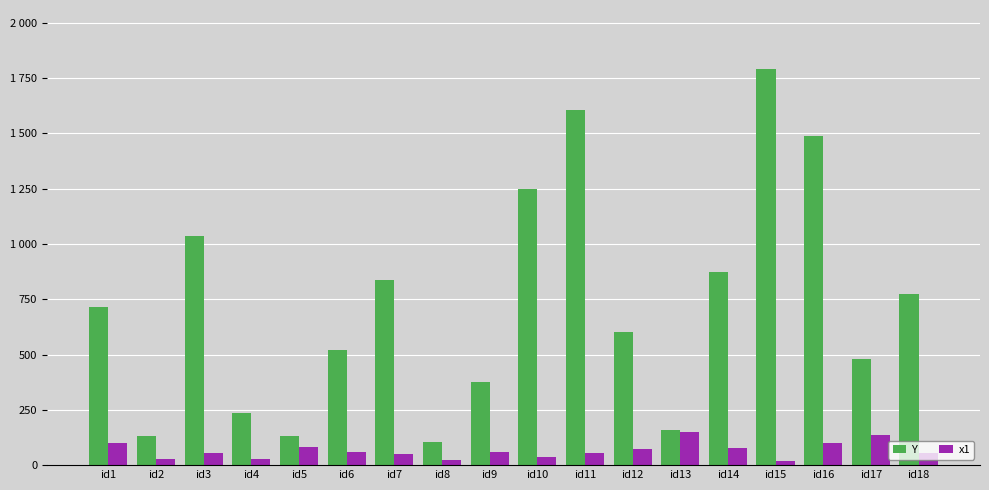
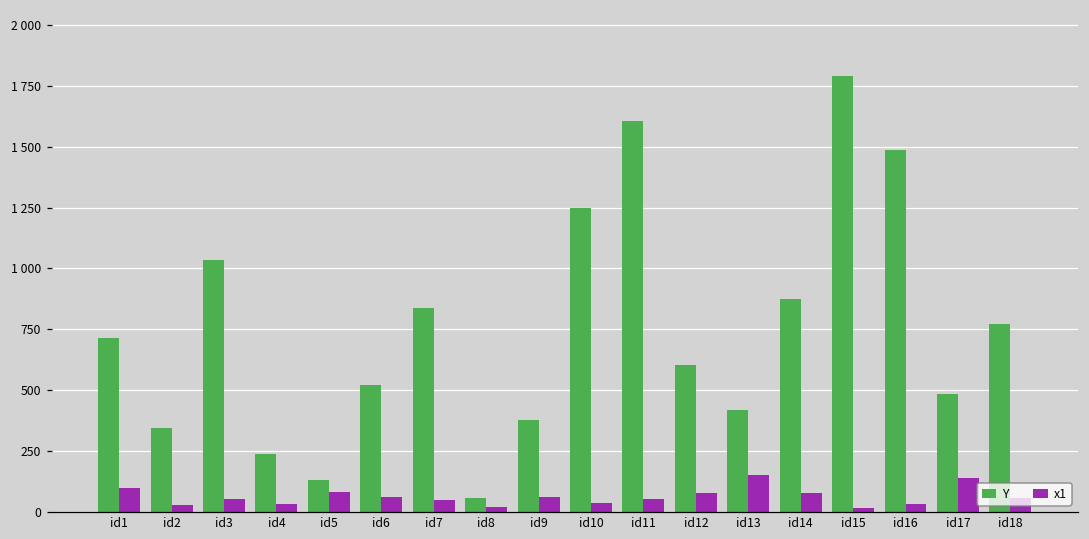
  {
    "Y": {
      "id1": 720,
-     "id2": 130,
+     "id2": 350,
      "id3": 1040,
      "id4": 240,
      "id5": 130,
      "id6": 520,
      "id7": 840,
-     "id8": 110,
+     "id8": 60,
      "id9": 380,
      "id10": 1250,
      "id11": 1610,
      "id12": 600,
-     "id13": 160,
+     "id13": 420,
      "id14": 870,
      "id15": 1790,
      "id16": 1490,
      "id17": 480,
      "id18": 770
    },
    "x1": {
      "id1": 100,
      "id2": 30,
      "id3": 50,
      "id4": 30,
      "id5": 80,
      "id6": 60,
      "id7": 50,
      "id8": 20,
      "id9": 60,
      "id10": 40,
      "id11": 50,
      "id12": 80,
      "id13": 150,
      "id14": 80,
      "id15": 20,
-     "id16": 100,
+     "id16": 30,
      "id17": 140
    }
  }
